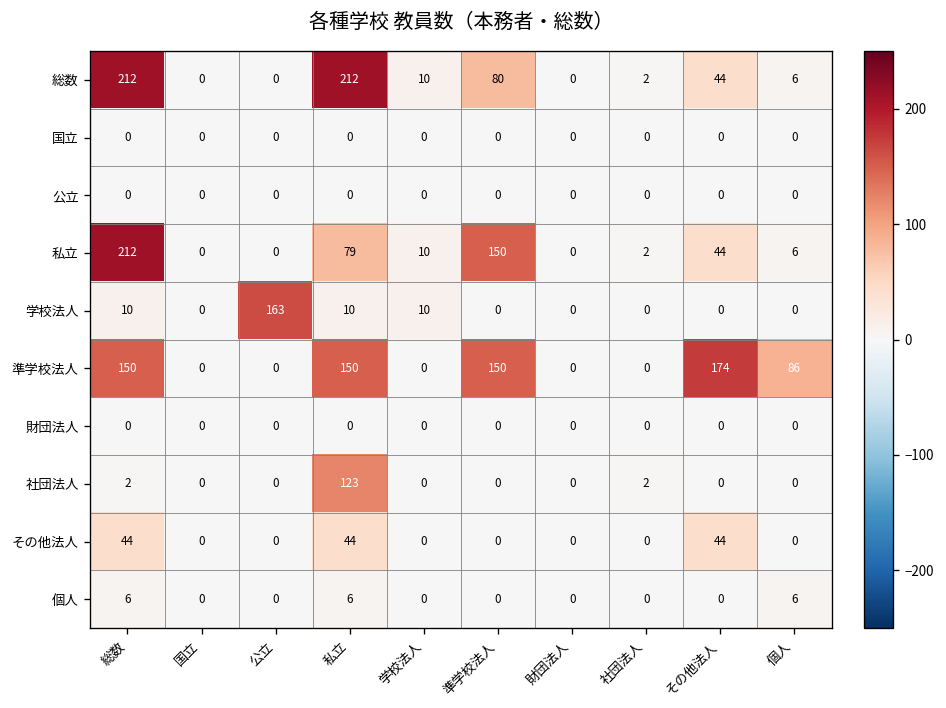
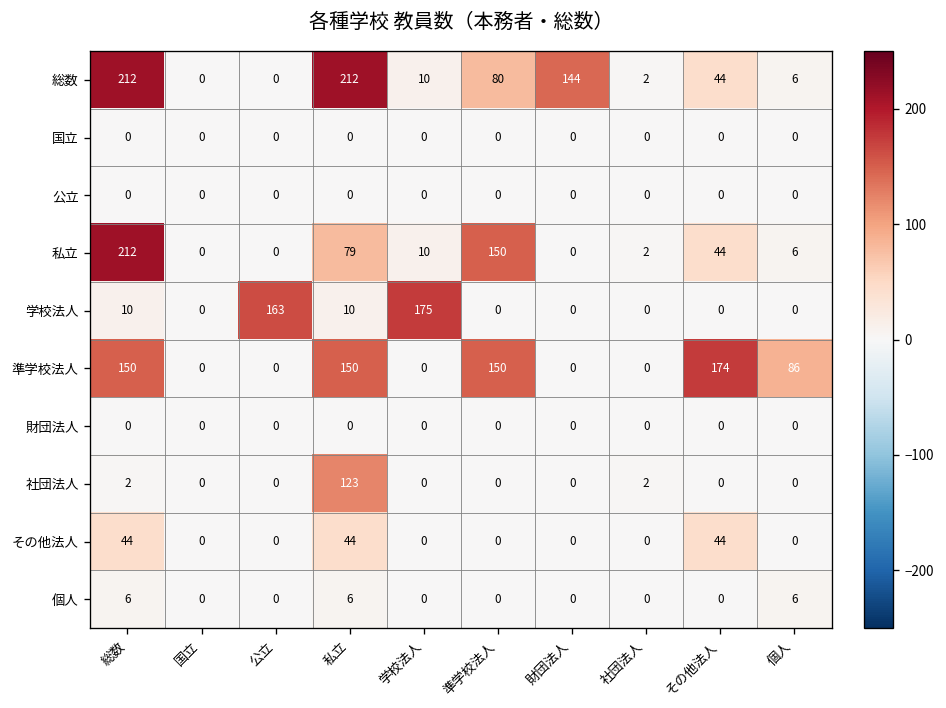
  {
    "総数": {
      "総数": 212,
      "国立": 0,
      "公立": 0,
      "私立": 212,
      "学校法人": 10,
      "準学校法人": 80,
-     "財団法人": 0,
+     "財団法人": 144,
      "社団法人": 2,
      "その他法人": 44,
      "個人": 6
    },
    "国立": {
      "総数": 0,
      "国立": 0,
      "公立": 0,
      "私立": 0,
      "学校法人": 0,
      "準学校法人": 0,
      "財団法人": 0,
      "社団法人": 0,
      "その他法人": 0,
      "個人": 0
    },
    "公立": {
      "総数": 0,
      "国立": 0,
      "公立": 0,
      "私立": 0,
      "学校法人": 0,
      "準学校法人": 0,
      "財団法人": 0,
      "社団法人": 0,
      "その他法人": 0,
      "個人": 0
    },
    "私立": {
      "総数": 212,
      "国立": 0,
      "公立": 0,
      "私立": 79,
      "学校法人": 10,
      "準学校法人": 150,
      "財団法人": 0,
      "社団法人": 2,
      "その他法人": 44,
      "個人": 6
    },
    "学校法人": {
      "総数": 10,
      "国立": 0,
      "公立": 163,
      "私立": 10,
-     "学校法人": 10,
+     "学校法人": 175,
      "準学校法人": 0,
      "財団法人": 0,
      "社団法人": 0,
      "その他法人": 0,
      "個人": 0
    },
    "準学校法人": {
      "総数": 150,
      "国立": 0,
      "公立": 0,
      "私立": 150,
      "学校法人": 0,
      "準学校法人": 150,
      "財団法人": 0,
      "社団法人": 0,
      "その他法人": 174,
      "個人": 86
    },
    "財団法人": {
      "総数": 0,
      "国立": 0,
      "公立": 0,
      "私立": 0,
      "学校法人": 0,
      "準学校法人": 0,
      "財団法人": 0,
      "社団法人": 0,
      "その他法人": 0,
      "個人": 0
    },
    "社団法人": {
      "総数": 2,
      "国立": 0,
      "公立": 0,
      "私立": 123,
      "学校法人": 0,
      "準学校法人": 0,
      "財団法人": 0,
      "社団法人": 2,
      "その他法人": 0,
      "個人": 0
    },
    "その他法人": {
      "総数": 44,
      "国立": 0,
      "公立": 0,
      "私立": 44,
      "学校法人": 0,
      "準学校法人": 0,
      "財団法人": 0,
      "社団法人": 0,
      "その他法人": 44,
      "個人": 0
    },
    "個人": {
      "総数": 6,
      "国立": 0,
      "公立": 0,
      "私立": 6,
      "学校法人": 0,
      "準学校法人": 0,
      "財団法人": 0,
      "社団法人": 0,
      "その他法人": 0,
      "個人": 6
    }
  }
